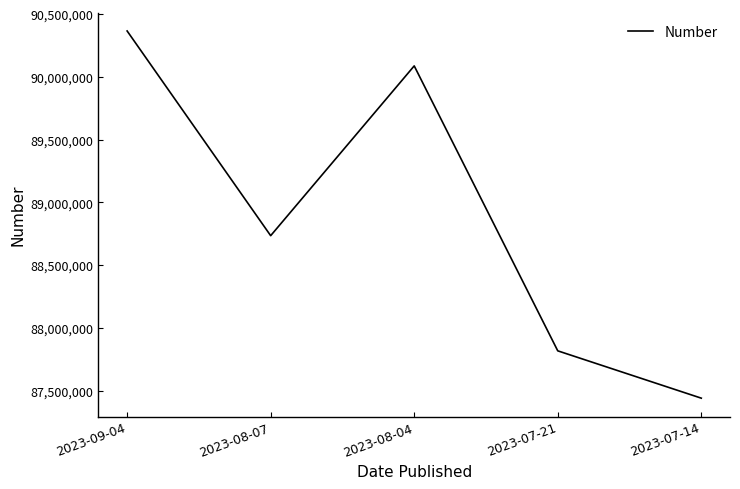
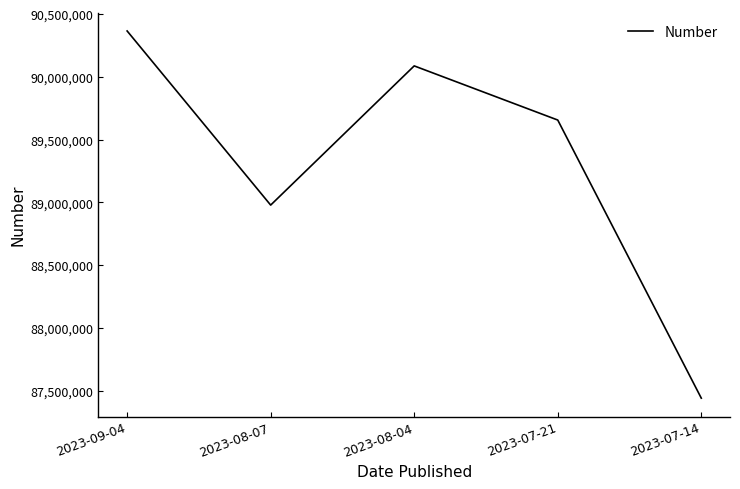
  {
    "2023-09-04": "90,370,000",
-   "2023-08-07": "88,730,000",
+   "2023-08-07": "88,980,000",
    "2023-08-04": "90,090,000",
-   "2023-07-21": "87,820,000",
+   "2023-07-21": "89,660,000",
    "2023-07-14": "87,440,000"
  }
